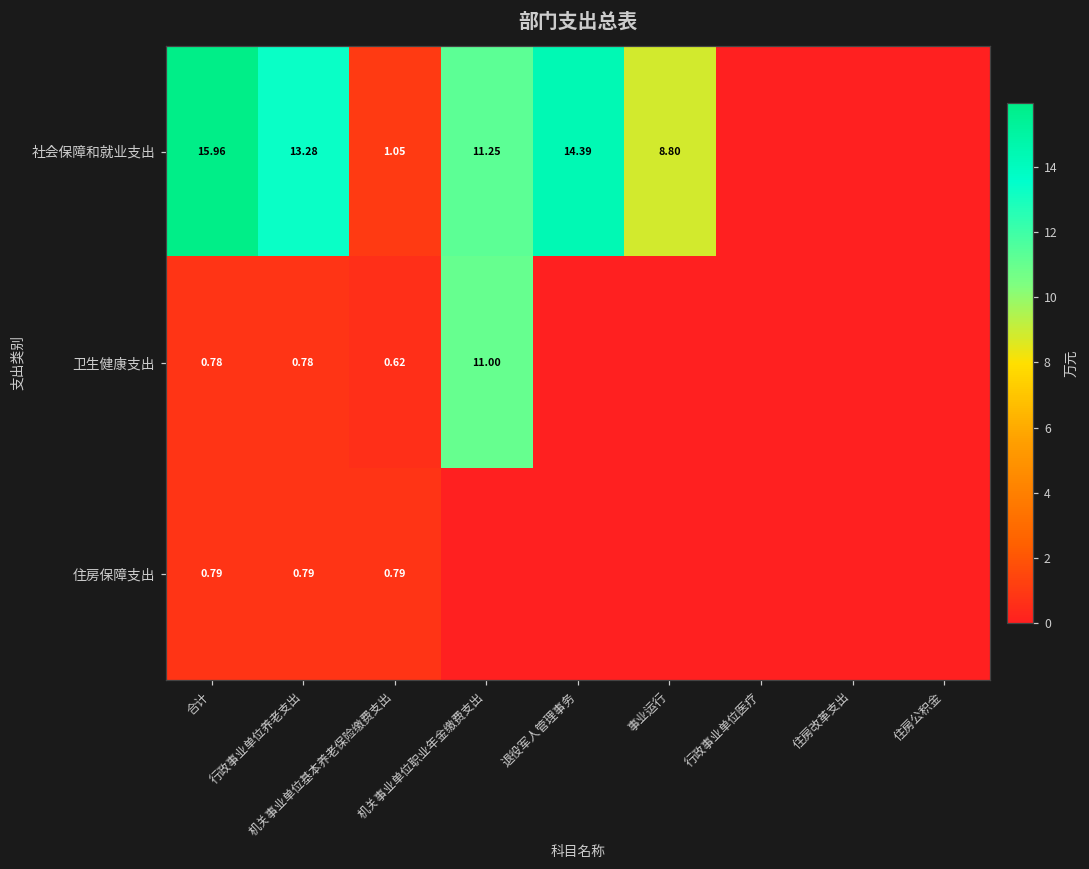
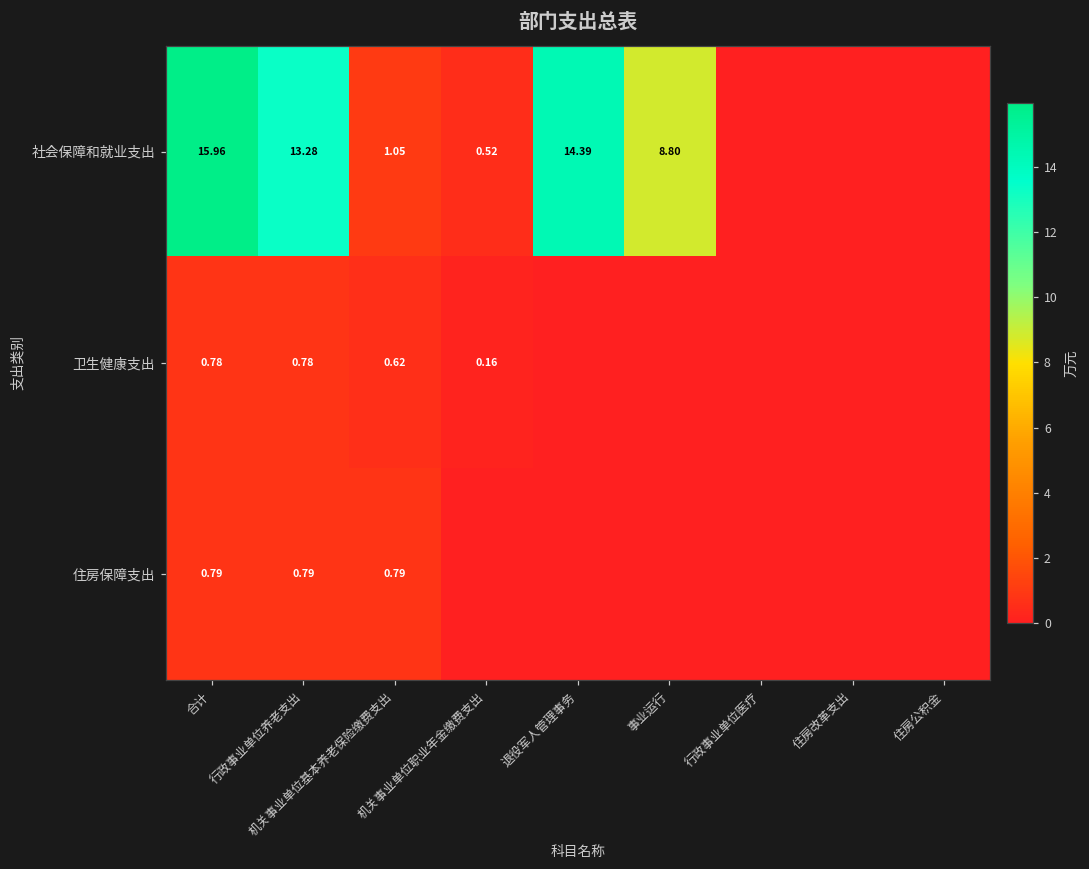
  {
    "社会保障和就业支出": {
      "合计": 15.96,
      "行政事业单位养老支出": 13.28,
      "机关事业单位基本养老保险缴费支出": 1.05,
-     "机关事业单位职业年金缴费支出": 11.25,
+     "机关事业单位职业年金缴费支出": 0.52,
      "退役军人管理事务": 14.39,
      "事业运行": 8.80
    },
    "卫生健康支出": {
      "合计": 0.78,
      "行政事业单位养老支出": 0.78,
      "机关事业单位基本养老保险缴费支出": 0.62,
-     "机关事业单位职业年金缴费支出": 11.00
+     "机关事业单位职业年金缴费支出": 0.16
    },
    "住房保障支出": {
      "合计": 0.79,
      "行政事业单位养老支出": 0.79,
      "机关事业单位基本养老保险缴费支出": 0.79
    }
  }
